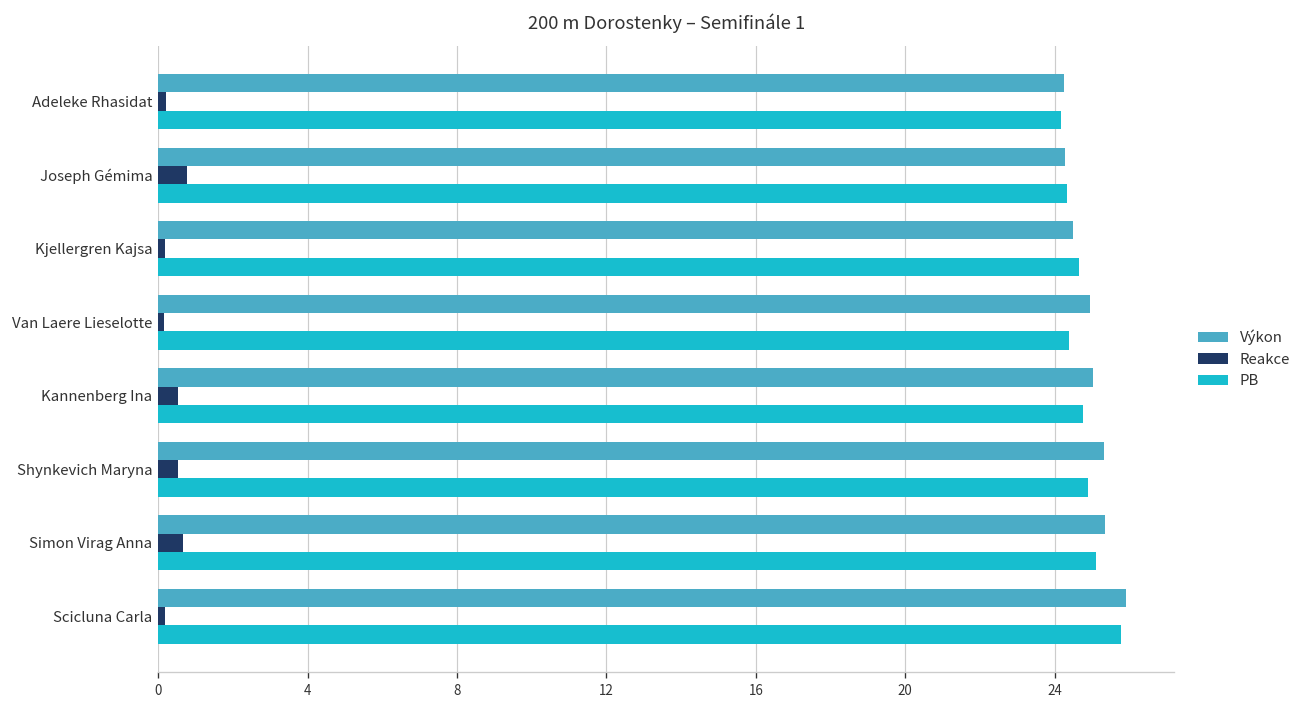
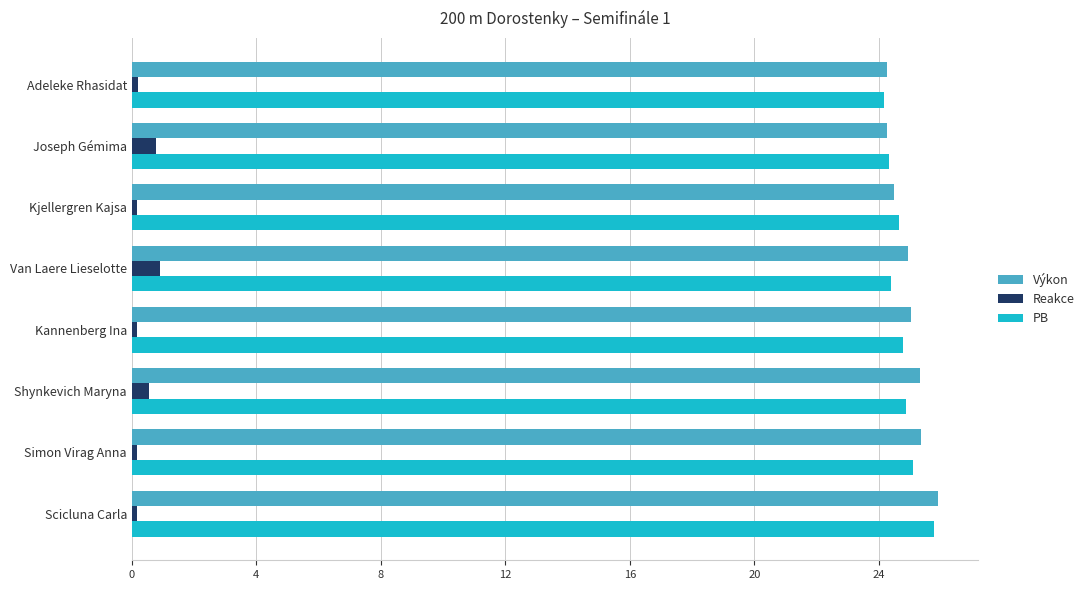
  {
    "Reakce": {
      "Adeleke Rhasidat": 0.2,
      "Joseph Gémima": 0.8,
      "Kjellergren Kajsa": 0.2,
-     "Van Laere Lieselotte": 0.2,
-     "Kannenberg Ina": 0.5,
+     "Van Laere Lieselotte": 0.9,
+     "Kannenberg Ina": 0.2,
      "Shynkevich Maryna": 0.5,
-     "Simon Virag Anna": 0.7,
+     "Simon Virag Anna": 0.2,
      "Scicluna Carla": 0.2
    }
  }
